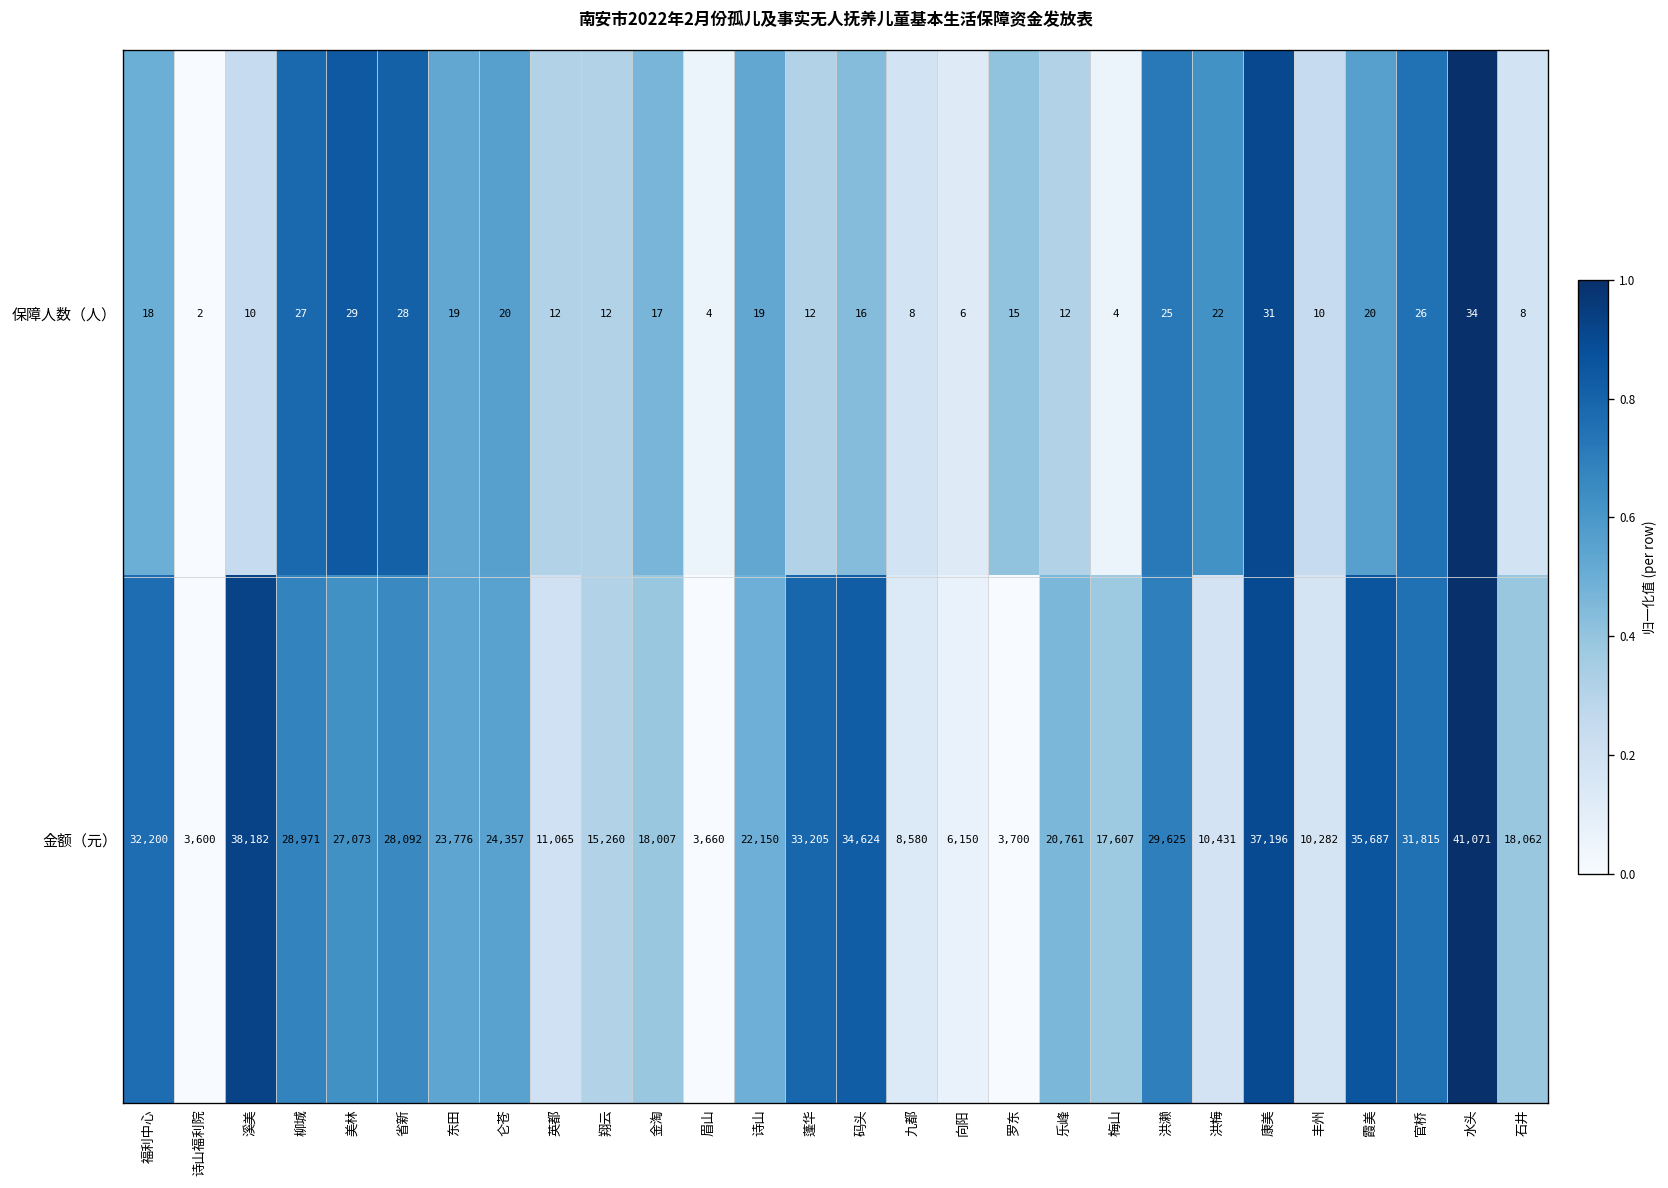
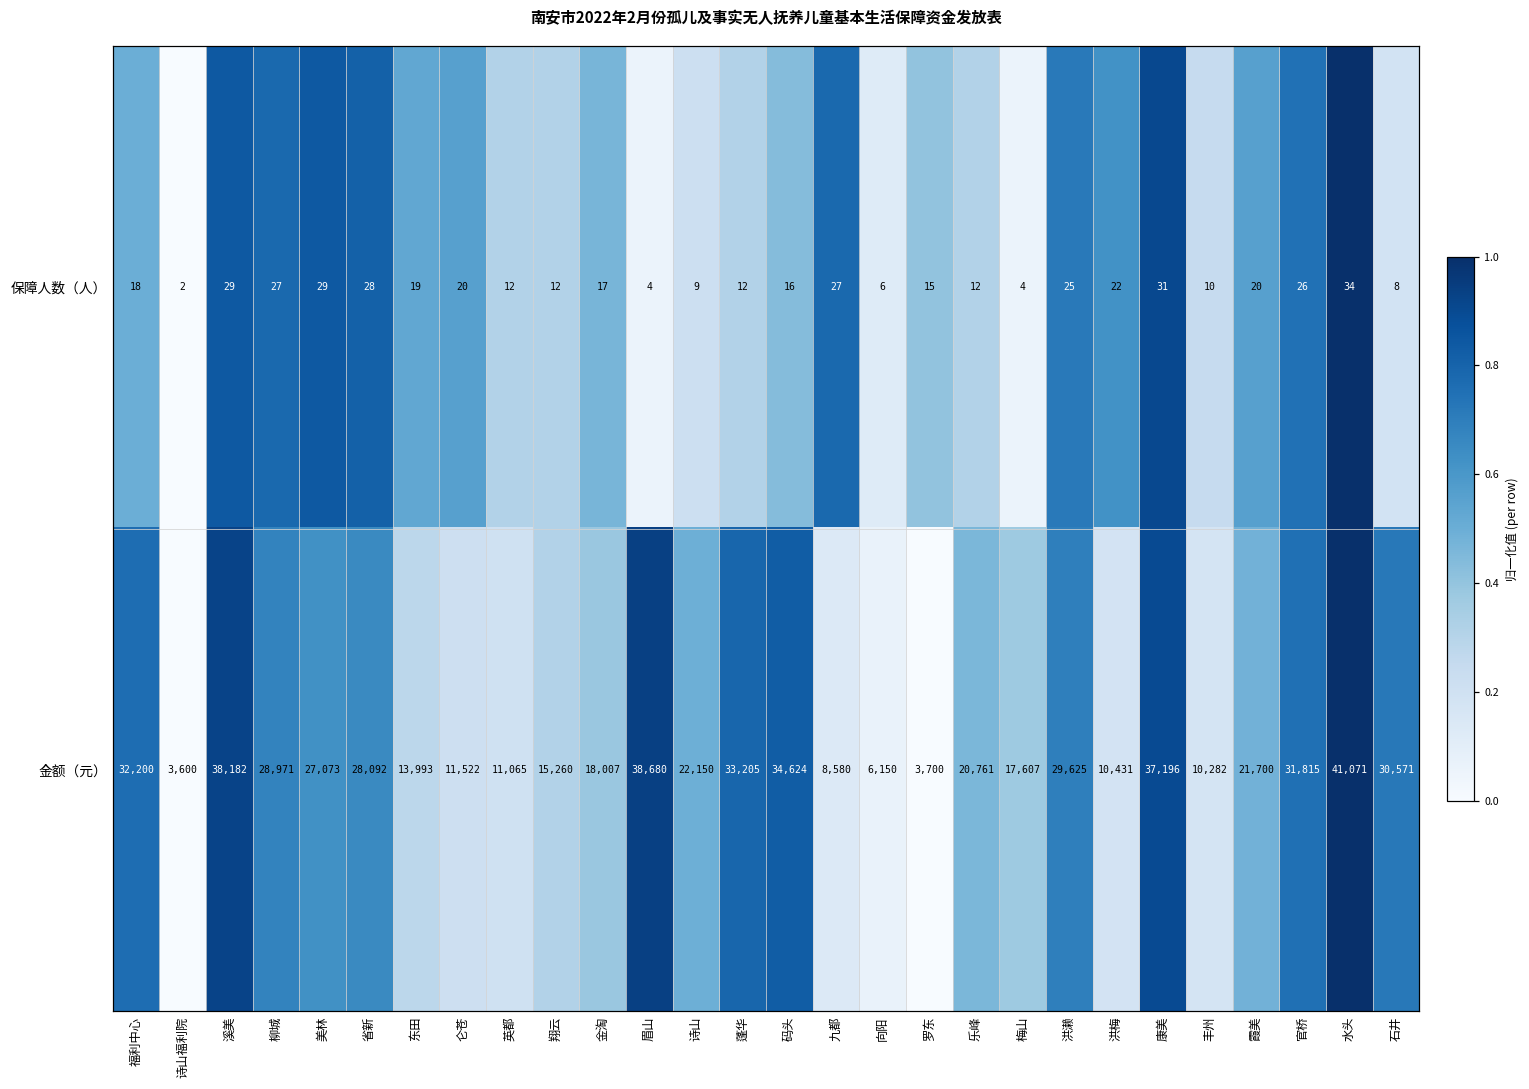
  {
    "保障人数（人）": {
      "福利中心": "18",
      "诗山福利院": "2",
-     "溪美": "10",
+     "溪美": "29",
      "柳城": "27",
      "美林": "29",
      "省新": "28",
      "东田": "19",
      "仑苍": "20",
      "英都": "12",
      "翔云": "12",
      "金淘": "17",
      "眉山": "4",
-     "诗山": "19",
+     "诗山": "9",
      "蓬华": "12",
      "码头": "16",
-     "九都": "8",
+     "九都": "27",
      "向阳": "6",
      "罗东": "15",
      "乐峰": "12",
      "梅山": "4",
      "洪濑": "25",
      "洪梅": "22",
      "康美": "31",
      "丰州": "10",
      "霞美": "20",
      "官桥": "26",
      "水头": "34",
      "石井": "8"
    },
    "金额（元）": {
      "福利中心": "32,200",
      "诗山福利院": "3,600",
      "溪美": "38,182",
      "柳城": "28,971",
      "美林": "27,073",
      "省新": "28,092",
-     "东田": "23,776",
-     "仑苍": "24,357",
+     "东田": "13,993",
+     "仑苍": "11,522",
      "英都": "11,065",
      "翔云": "15,260",
      "金淘": "18,007",
-     "眉山": "3,660",
+     "眉山": "38,680",
      "诗山": "22,150",
      "蓬华": "33,205",
      "码头": "34,624",
      "九都": "8,580",
      "向阳": "6,150",
      "罗东": "3,700",
      "乐峰": "20,761",
      "梅山": "17,607",
      "洪濑": "29,625",
      "洪梅": "10,431",
      "康美": "37,196",
      "丰州": "10,282",
-     "霞美": "35,687",
+     "霞美": "21,700",
      "官桥": "31,815",
      "水头": "41,071",
-     "石井": "18,062"
+     "石井": "30,571"
    }
  }
